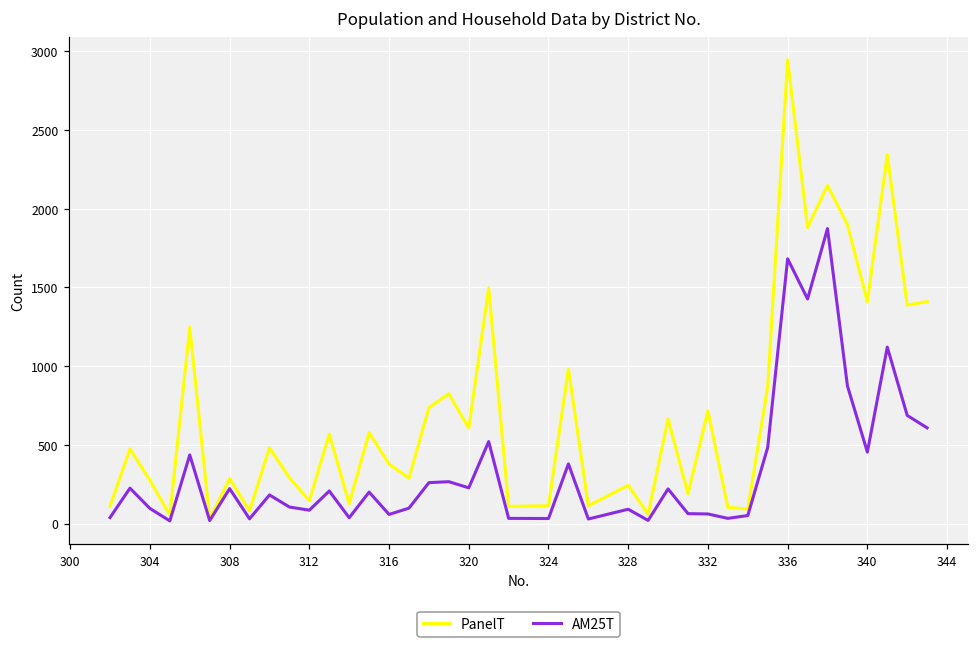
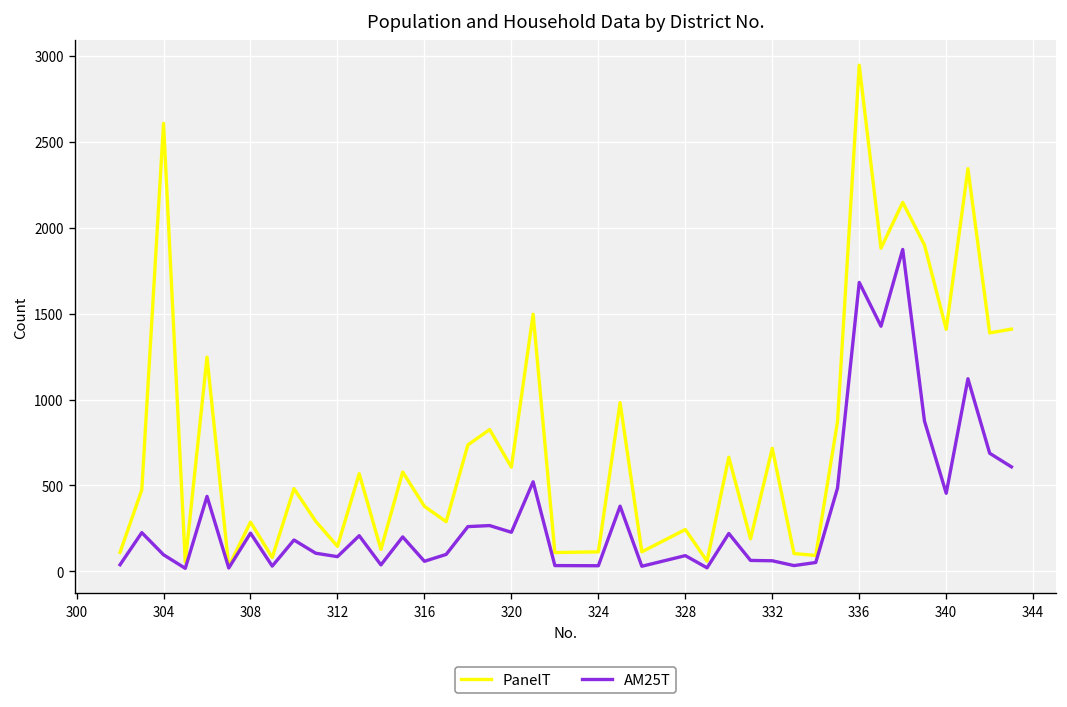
  {
    "PanelT": {
-     "304": 280,
+     "304": 2610,
      "308": 290,
      "312": 150,
      "316": 380,
      "320": 610,
      "324": 110,
      "328": 240,
      "332": 720,
      "336": 2950,
      "340": 1410
    },
    "AM25T": {
      "304": 100,
      "308": 220,
      "312": 90,
      "316": 60,
      "320": 230,
      "324": 30,
      "328": 90,
      "332": 60,
      "336": 1680,
      "340": 450
    }
  }
